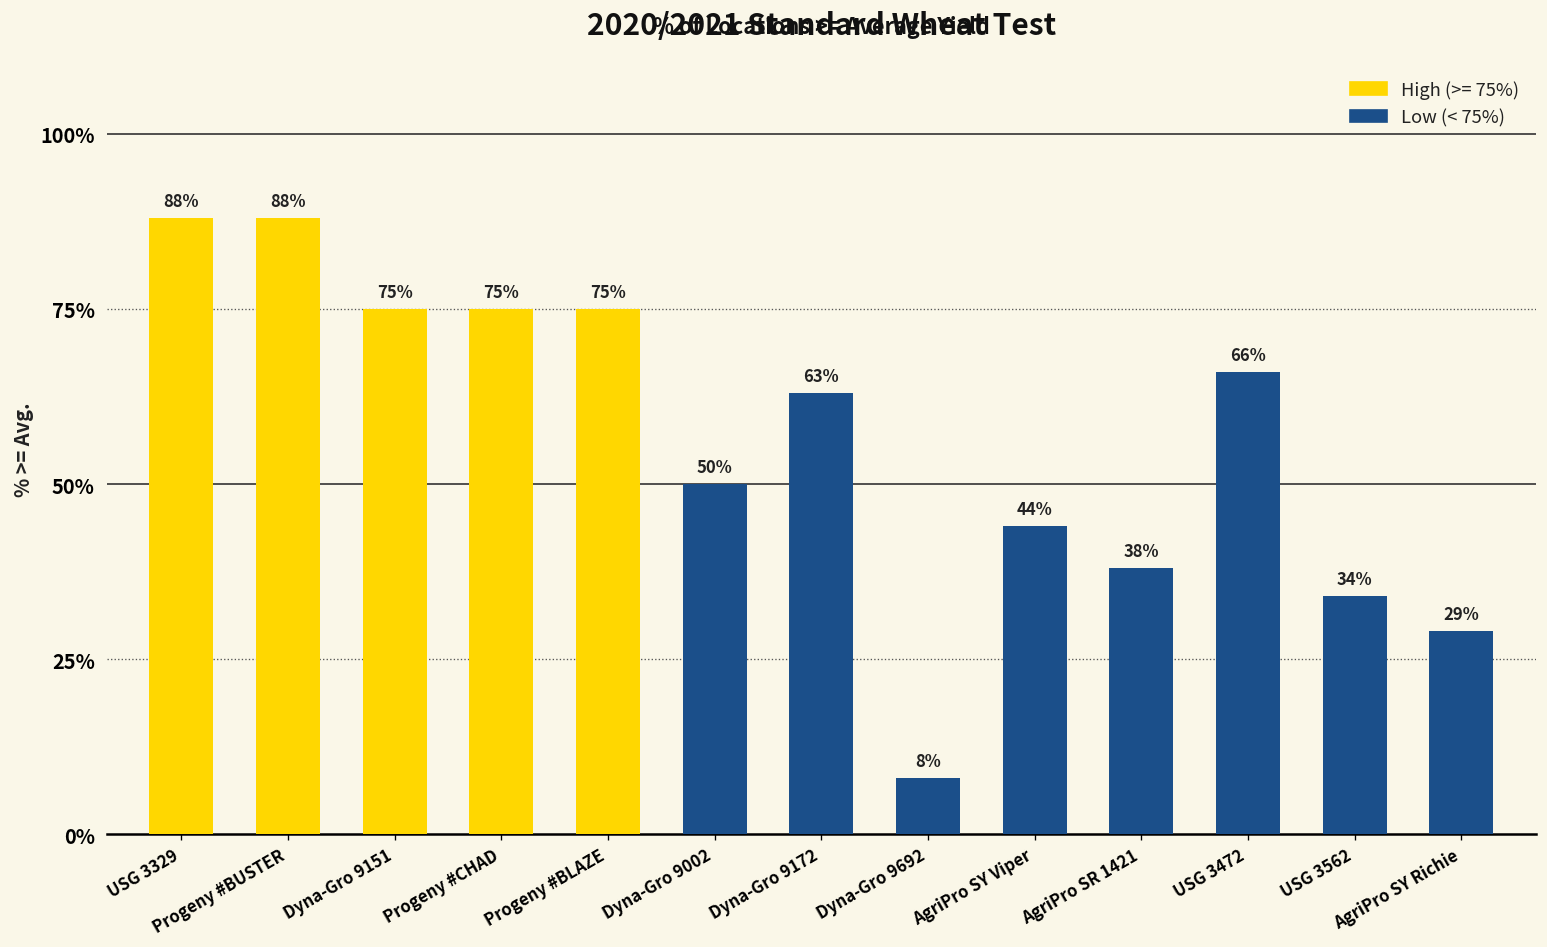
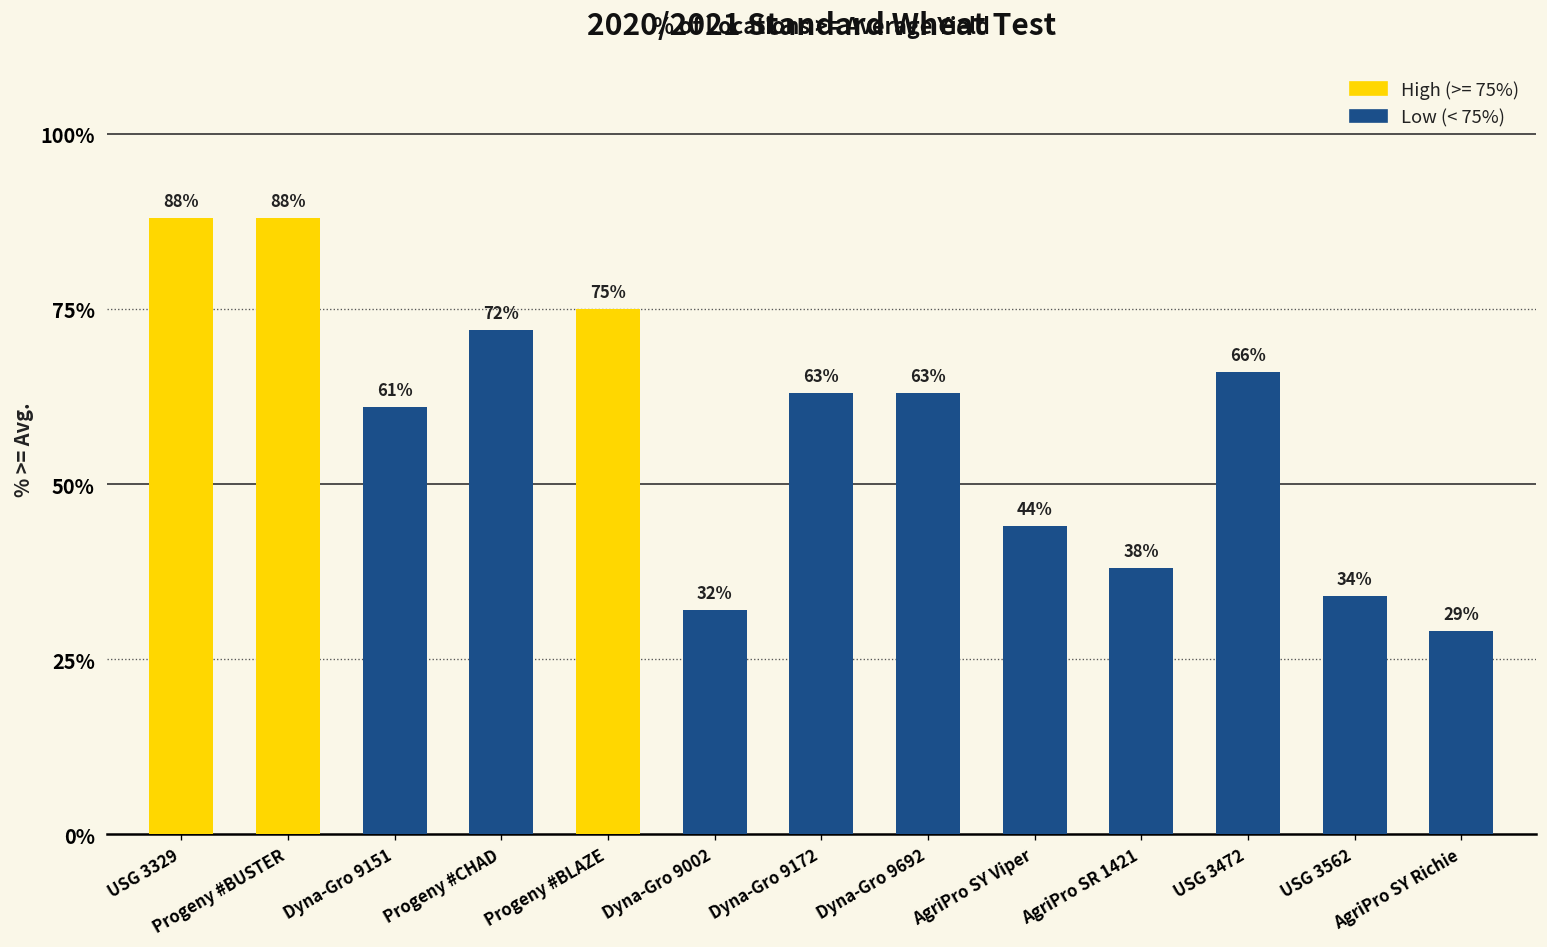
  {
    "USG 3329": "88%",
    "Progeny #BUSTER": "88%",
-   "Dyna-Gro 9151": "75%",
-   "Progeny #CHAD": "75%",
+   "Dyna-Gro 9151": "61%",
+   "Progeny #CHAD": "72%",
    "Progeny #BLAZE": "75%",
-   "Dyna-Gro 9002": "50%",
+   "Dyna-Gro 9002": "32%",
    "Dyna-Gro 9172": "63%",
-   "Dyna-Gro 9692": "8%",
+   "Dyna-Gro 9692": "63%",
    "AgriPro SY Viper": "44%",
    "AgriPro SR 1421": "38%",
    "USG 3472": "66%",
    "USG 3562": "34%",
    "AgriPro SY Richie": "29%"
  }
